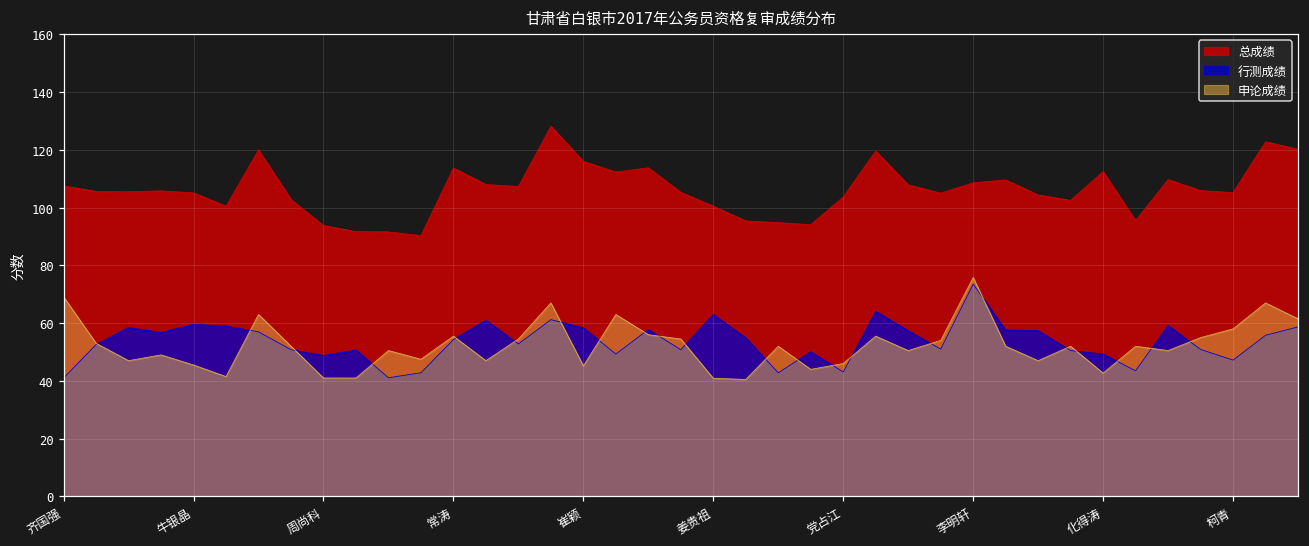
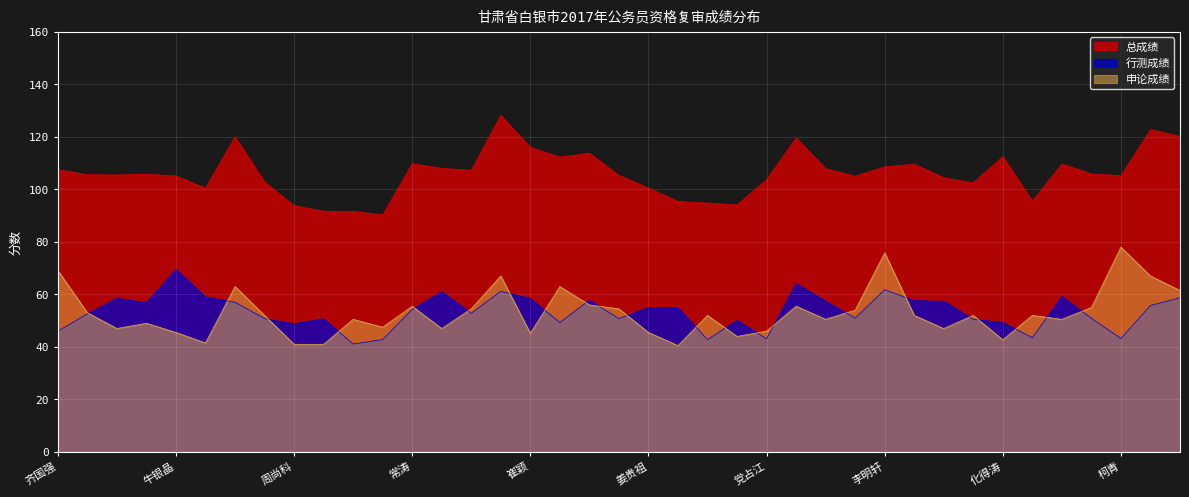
  {
    "总成绩": {
      "齐国强": 108,
      "牛银晶": 105,
      "周尚科": 94,
-     "常涛": 114,
+     "常涛": 110,
      "崔颖": 116,
      "姜贵祖": 101,
      "党占江": 104,
      "李明轩": 109,
      "化得涛": 113,
      "柯青": 105
    },
    "行测成绩": {
-     "齐国强": 41,
-     "牛银晶": 60,
+     "齐国强": 46,
+     "牛银晶": 70,
      "周尚科": 49,
      "常涛": 54,
      "崔颖": 58,
-     "姜贵祖": 63,
+     "姜贵祖": 55,
      "党占江": 43,
-     "李明轩": 74,
+     "李明轩": 62,
      "化得涛": 49,
-     "柯青": 47
+     "柯青": 43
    },
    "申论成绩": {
      "齐国强": 69,
      "牛银晶": 46,
      "周尚科": 41,
      "常涛": 56,
      "崔颖": 45,
-     "姜贵祖": 41,
+     "姜贵祖": 46,
      "党占江": 46,
      "李明轩": 76,
      "化得涛": 43,
-     "柯青": 58
+     "柯青": 78
    }
  }
